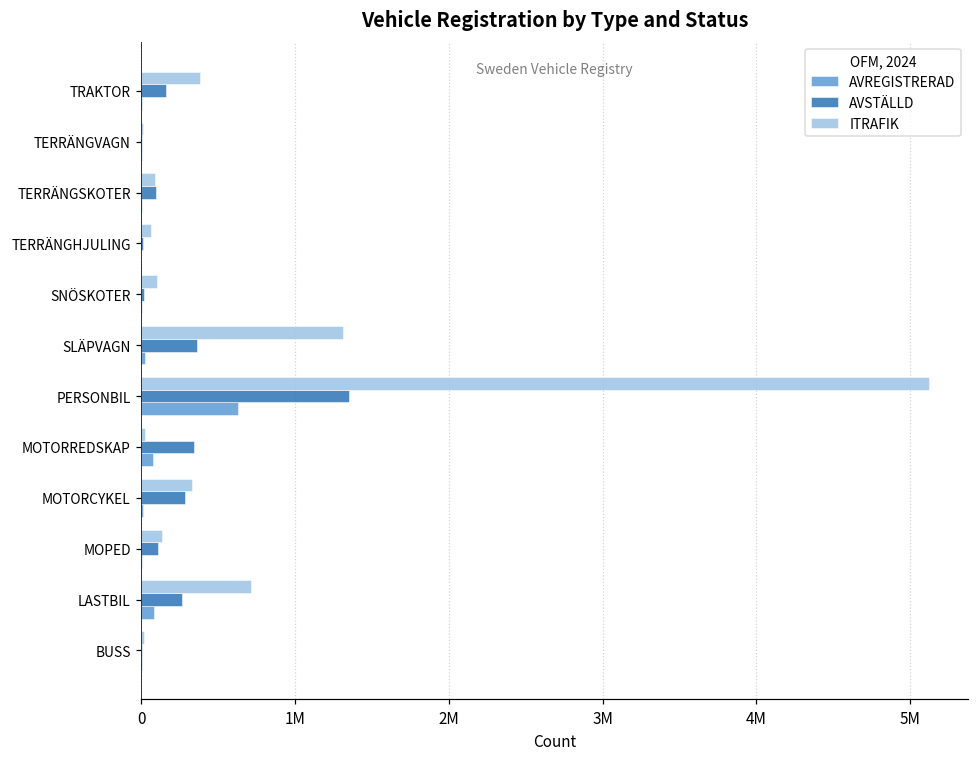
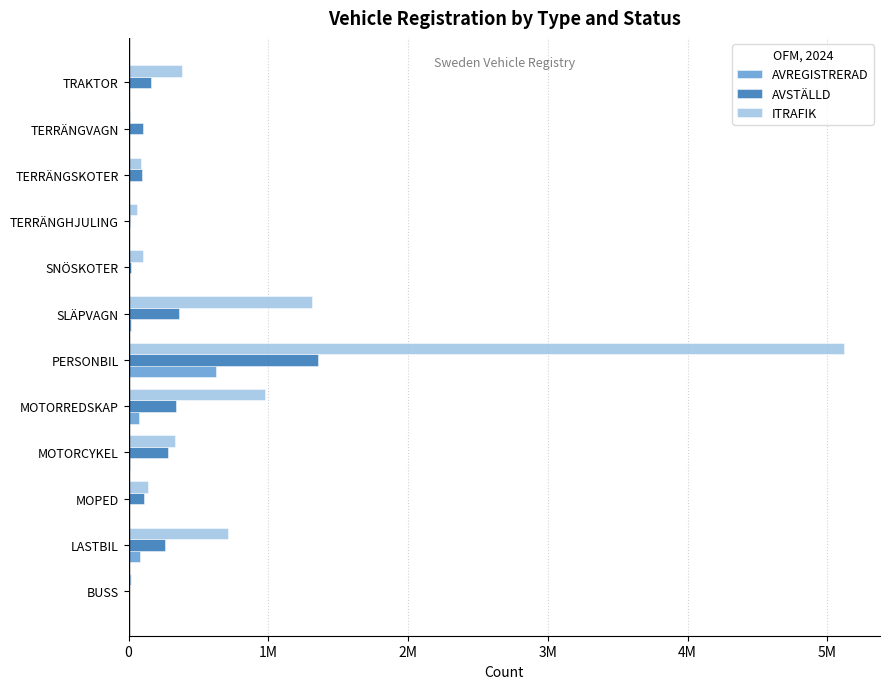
  {
    "AVREGISTRERAD": {
      "SLÄPVAGN": 20000,
      "PERSONBIL": 630000,
      "MOTORREDSKAP": 80000,
      "LASTBIL": 80000
    },
    "AVSTÄLLD": {
      "TRAKTOR": 160000,
-     "TERRÄNGVAGN": 0,
+     "TERRÄNGVAGN": 110000,
      "TERRÄNGSKOTER": 90000,
      "SNÖSKOTER": 20000,
      "SLÄPVAGN": 360000,
      "PERSONBIL": 1350000,
      "MOTORREDSKAP": 340000,
      "MOTORCYKEL": 280000,
      "MOPED": 110000,
      "LASTBIL": 260000
    },
    "ITRAFIK": {
      "TRAKTOR": 380000,
      "TERRÄNGSKOTER": 90000,
      "TERRÄNGHJULING": 60000,
      "SNÖSKOTER": 100000,
      "SLÄPVAGN": 1310000,
      "PERSONBIL": 5120000,
-     "MOTORREDSKAP": 20000,
+     "MOTORREDSKAP": 980000,
      "MOTORCYKEL": 330000,
      "MOPED": 140000,
      "LASTBIL": 710000
    }
  }
